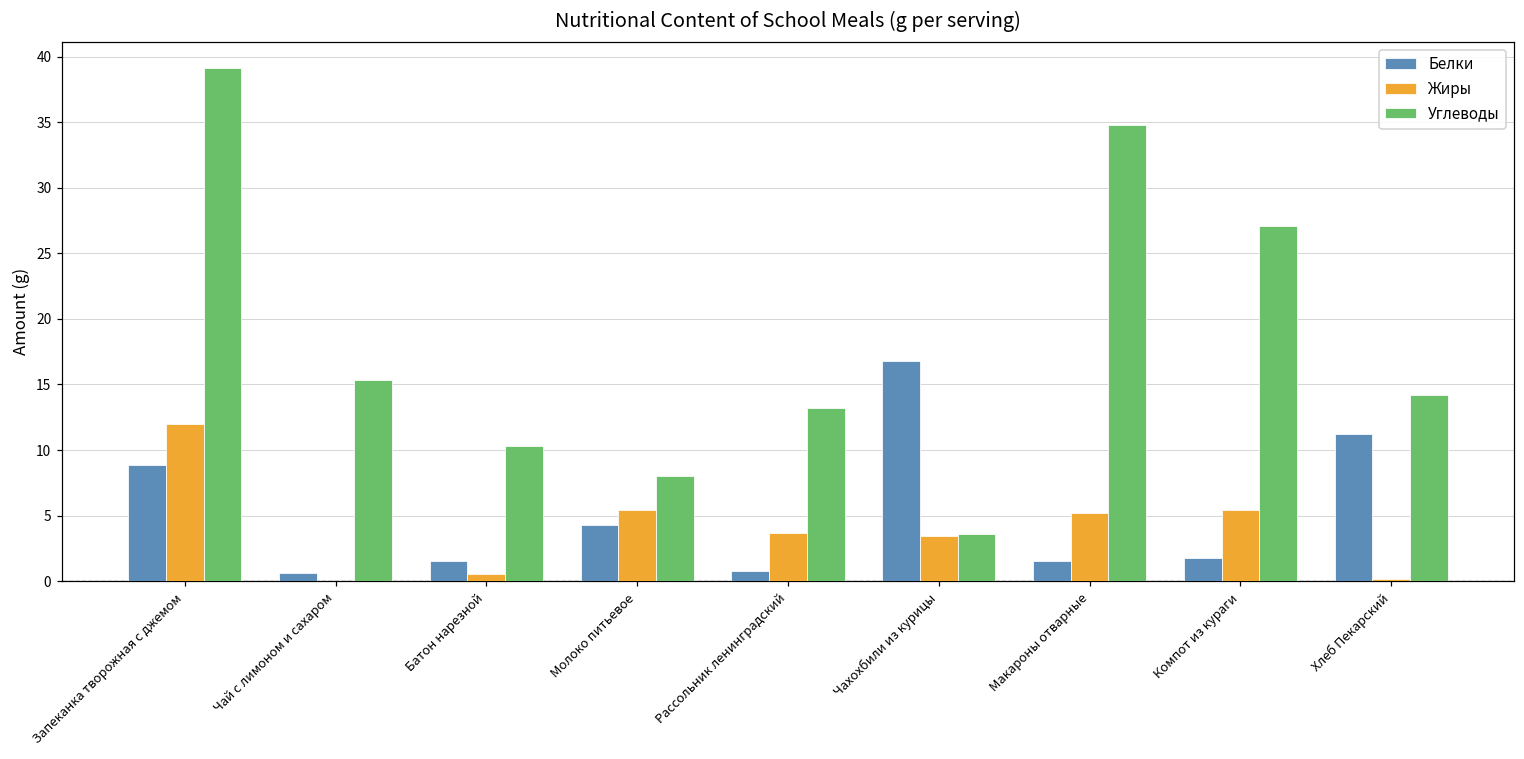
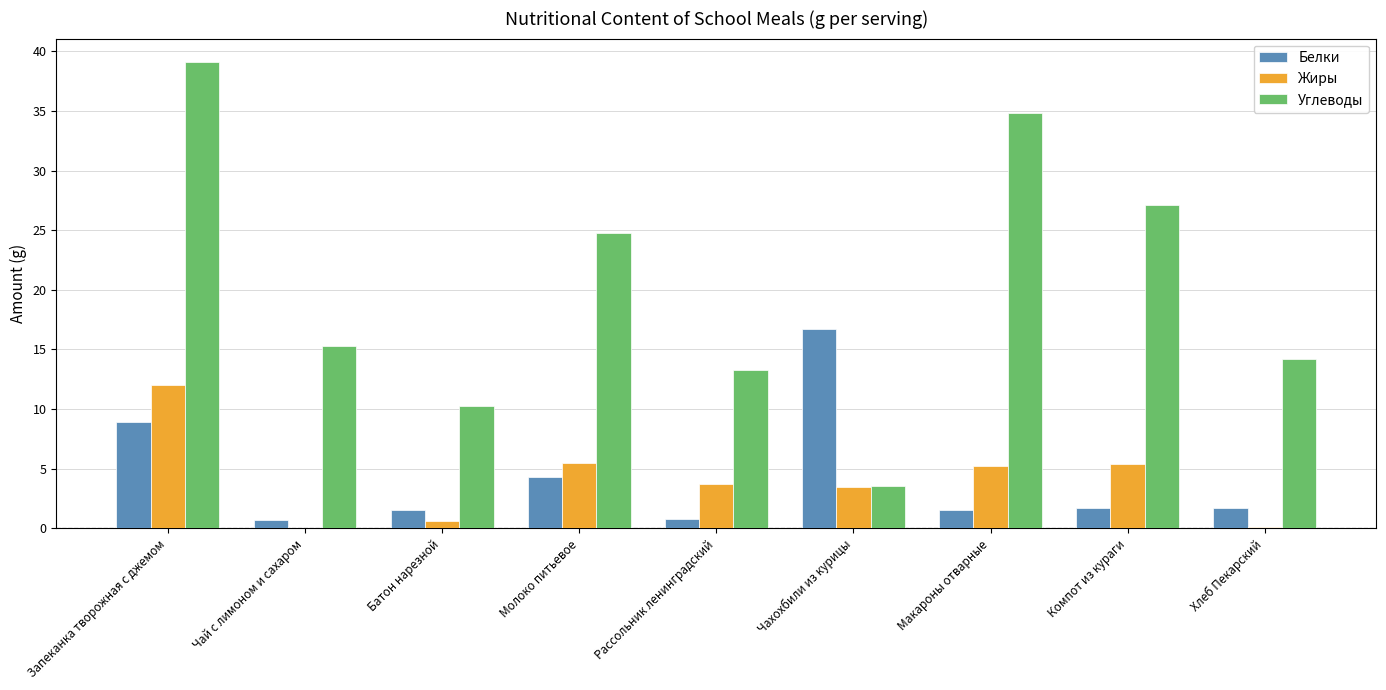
  {
    "Белки": {
      "Запеканка творожная с джемом": 8.9,
      "Чай с лимоном и сахаром": 0.7,
      "Батон нарезной": 1.5,
      "Молоко питьевое": 4.3,
      "Рассольник ленинградский": 0.8,
      "Чахохбили из курицы": 16.8,
      "Макароны отварные": 1.5,
      "Компот из кураги": 1.7,
-     "Хлеб Пекарский": 11.2
+     "Хлеб Пекарский": 1.7
    },
    "Жиры": {
      "Запеканка творожная с джемом": 12.0,
      "Чай с лимоном и сахаром": 0.0,
      "Батон нарезной": 0.6,
      "Молоко питьевое": 5.4,
      "Рассольник ленинградский": 3.7,
      "Чахохбили из курицы": 3.4,
      "Макароны отварные": 5.2,
      "Компот из кураги": 5.4
    },
    "Углеводы": {
      "Запеканка творожная с джемом": 39.1,
      "Чай с лимоном и сахаром": 15.3,
      "Батон нарезной": 10.3,
-     "Молоко питьевое": 8.0,
+     "Молоко питьевое": 24.8,
      "Рассольник ленинградский": 13.2,
      "Чахохбили из курицы": 3.6,
      "Макароны отварные": 34.8,
      "Компот из кураги": 27.1,
      "Хлеб Пекарский": 14.2
    }
  }
